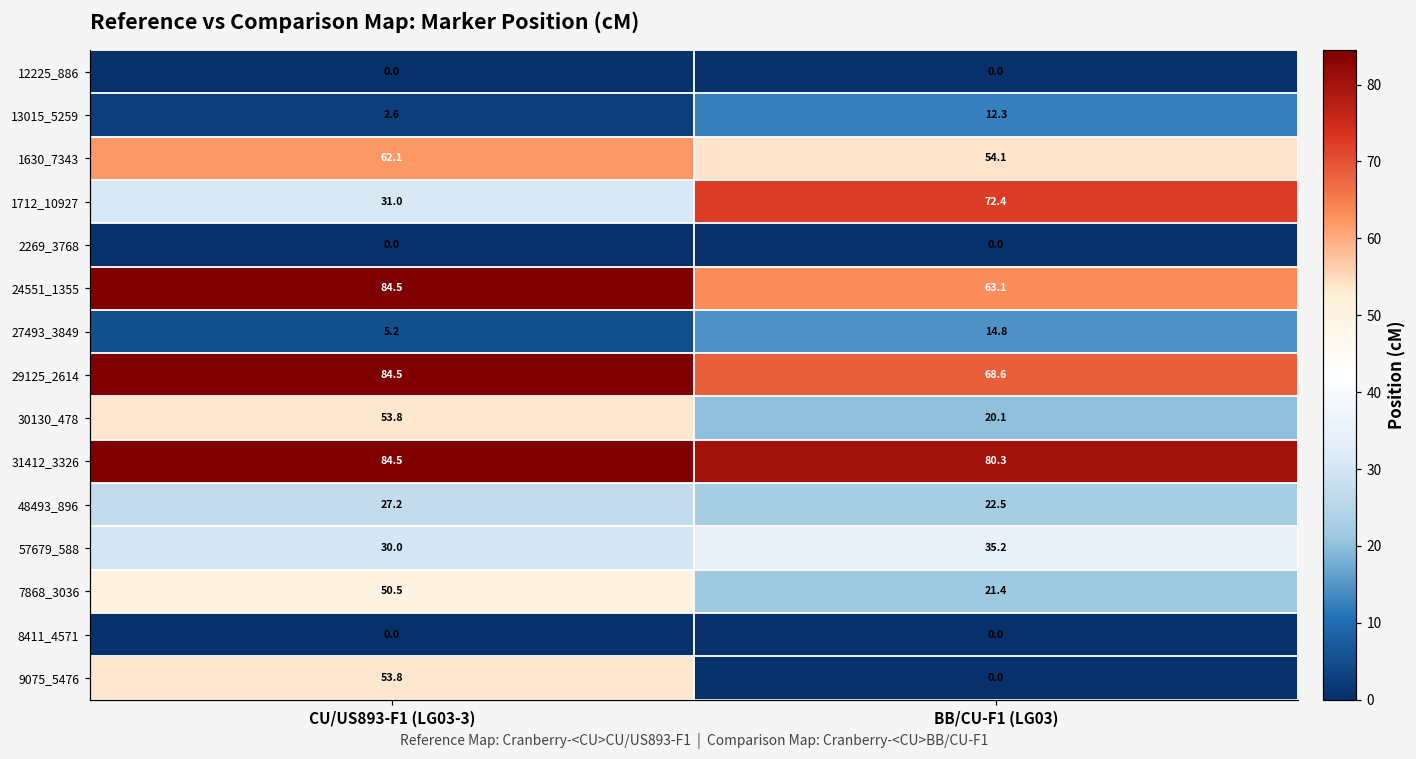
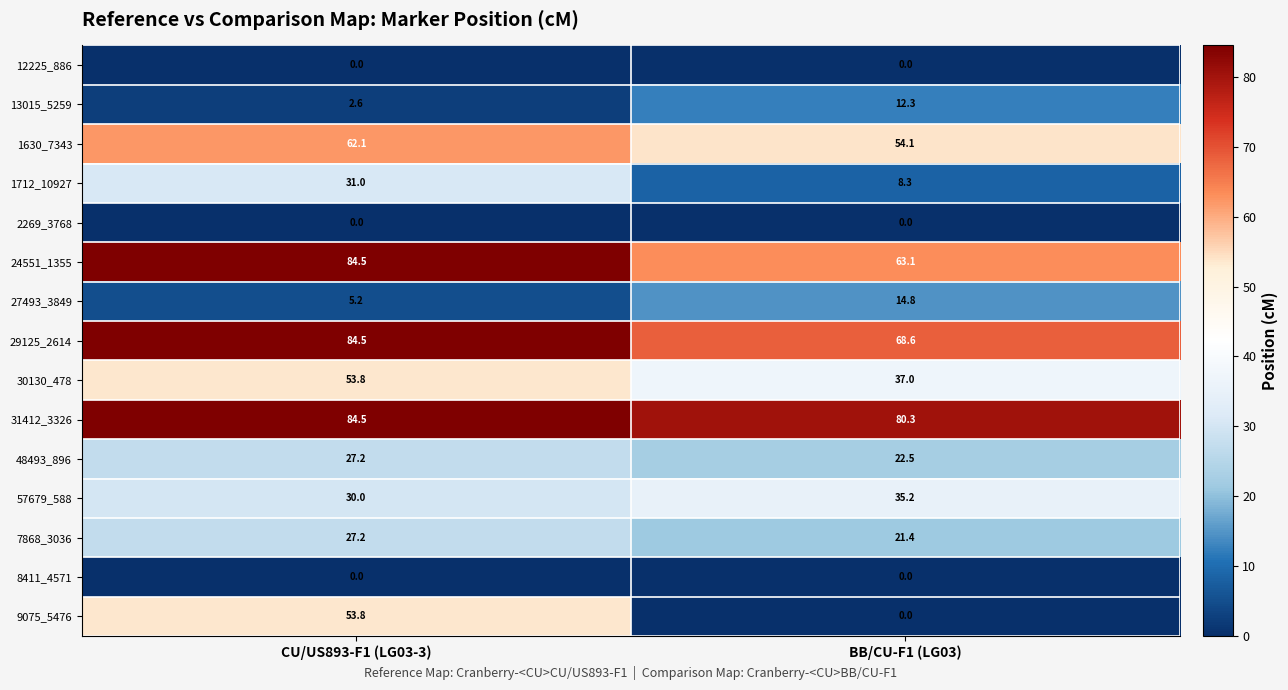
  {
    "12225_886": {
      "CU/US893-F1 (LG03-3)": 0.0,
      "BB/CU-F1 (LG03)": 0.0
    },
    "13015_5259": {
      "CU/US893-F1 (LG03-3)": 2.6,
      "BB/CU-F1 (LG03)": 12.3
    },
    "1630_7343": {
      "CU/US893-F1 (LG03-3)": 62.1,
      "BB/CU-F1 (LG03)": 54.1
    },
    "1712_10927": {
      "CU/US893-F1 (LG03-3)": 31.0,
-     "BB/CU-F1 (LG03)": 72.4
+     "BB/CU-F1 (LG03)": 8.3
    },
    "2269_3768": {
      "CU/US893-F1 (LG03-3)": 0.0,
      "BB/CU-F1 (LG03)": 0.0
    },
    "24551_1355": {
      "CU/US893-F1 (LG03-3)": 84.5,
      "BB/CU-F1 (LG03)": 63.1
    },
    "27493_3849": {
      "CU/US893-F1 (LG03-3)": 5.2,
      "BB/CU-F1 (LG03)": 14.8
    },
    "29125_2614": {
      "CU/US893-F1 (LG03-3)": 84.5,
      "BB/CU-F1 (LG03)": 68.6
    },
    "30130_478": {
      "CU/US893-F1 (LG03-3)": 53.8,
-     "BB/CU-F1 (LG03)": 20.1
+     "BB/CU-F1 (LG03)": 37.0
    },
    "31412_3326": {
      "CU/US893-F1 (LG03-3)": 84.5,
      "BB/CU-F1 (LG03)": 80.3
    },
    "48493_896": {
      "CU/US893-F1 (LG03-3)": 27.2,
      "BB/CU-F1 (LG03)": 22.5
    },
    "57679_588": {
      "CU/US893-F1 (LG03-3)": 30.0,
      "BB/CU-F1 (LG03)": 35.2
    },
    "7868_3036": {
-     "CU/US893-F1 (LG03-3)": 50.5,
+     "CU/US893-F1 (LG03-3)": 27.2,
      "BB/CU-F1 (LG03)": 21.4
    },
    "8411_4571": {
      "CU/US893-F1 (LG03-3)": 0.0,
      "BB/CU-F1 (LG03)": 0.0
    },
    "9075_5476": {
      "CU/US893-F1 (LG03-3)": 53.8,
      "BB/CU-F1 (LG03)": 0.0
    }
  }
